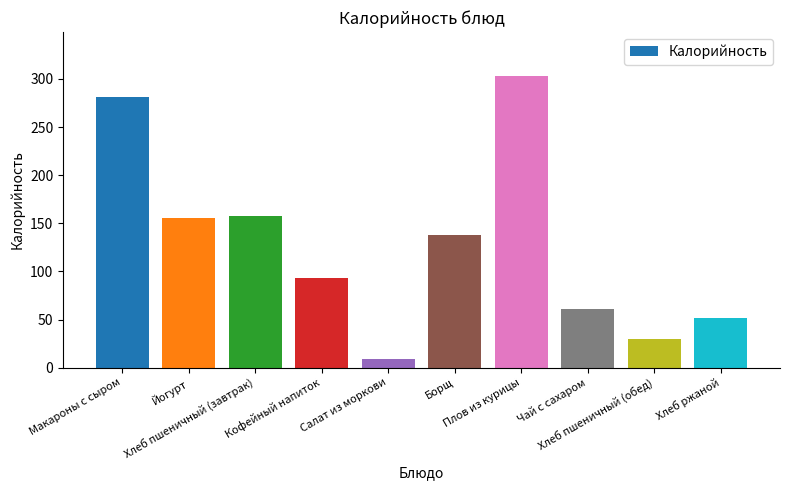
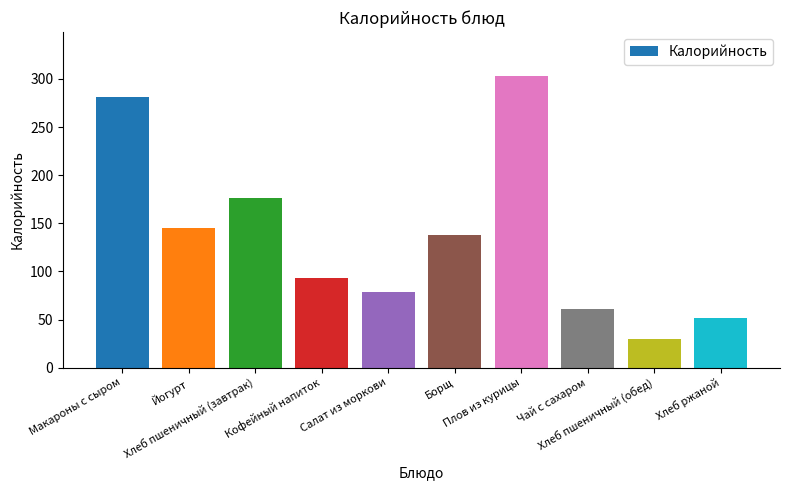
  {
    "Макароны с сыром": 280,
-   "Йогурт": 160,
-   "Хлеб пшеничный (завтрак)": 160,
+   "Йогурт": 140,
+   "Хлеб пшеничный (завтрак)": 180,
    "Кофейный напиток": 90,
-   "Салат из моркови": 10,
+   "Салат из моркови": 80,
    "Борщ": 140,
    "Плов из курицы": 300,
    "Чай с сахаром": 60,
    "Хлеб пшеничный (обед)": 30,
    "Хлеб ржаной": 50
  }
